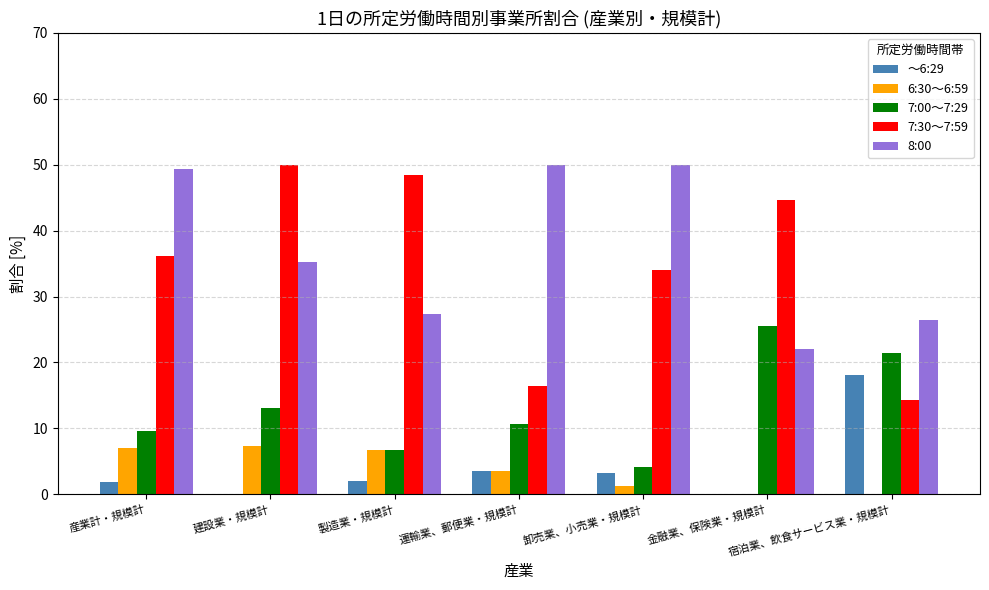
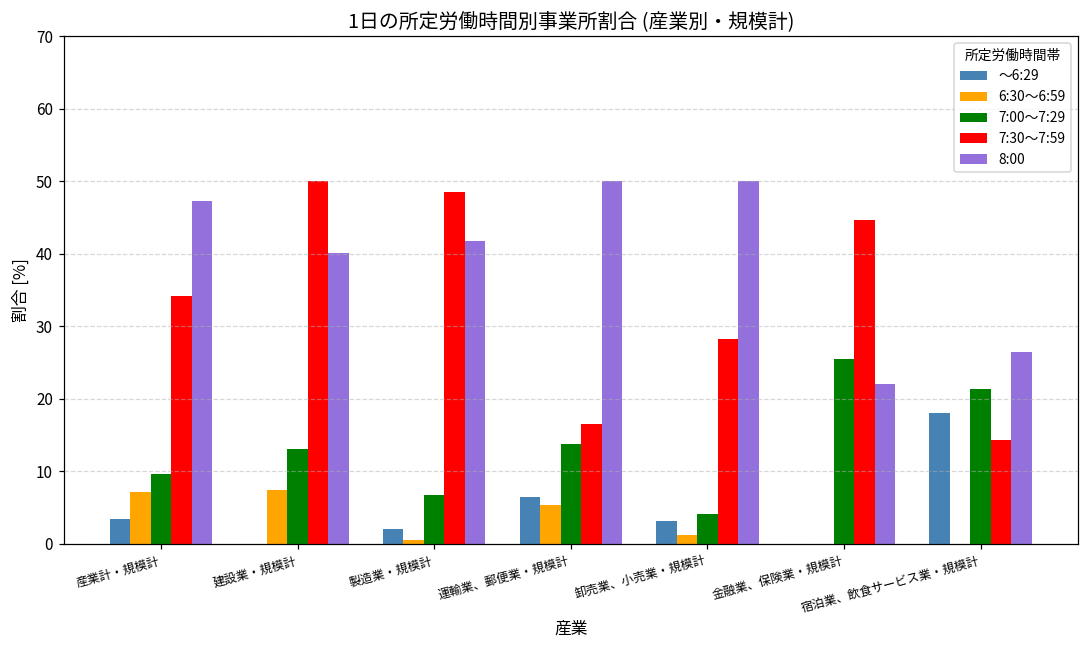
  {
    "～6:29": {
-     "産業計・規模計": 2,
+     "産業計・規模計": 3,
      "建設業・規模計": 0,
      "製造業・規模計": 2,
-     "運輸業、郵便業・規模計": 4,
+     "運輸業、郵便業・規模計": 6,
      "卸売業、小売業・規模計": 3,
      "金融業、保険業・規模計": 0,
      "宿泊業、飲食サービス業・規模計": 18
    },
    "6:30～6:59": {
      "産業計・規模計": 7,
      "建設業・規模計": 7,
-     "製造業・規模計": 7,
-     "運輸業、郵便業・規模計": 4,
+     "製造業・規模計": 1,
+     "運輸業、郵便業・規模計": 5,
      "卸売業、小売業・規模計": 1,
      "金融業、保険業・規模計": 0,
      "宿泊業、飲食サービス業・規模計": 0
    },
    "7:00～7:29": {
      "産業計・規模計": 10,
      "建設業・規模計": 13,
      "製造業・規模計": 7,
-     "運輸業、郵便業・規模計": 11,
+     "運輸業、郵便業・規模計": 14,
      "卸売業、小売業・規模計": 4,
      "金融業、保険業・規模計": 26,
      "宿泊業、飲食サービス業・規模計": 21
    },
    "7:30～7:59": {
-     "産業計・規模計": 36,
+     "産業計・規模計": 34,
      "建設業・規模計": 50,
      "製造業・規模計": 49,
      "運輸業、郵便業・規模計": 17,
-     "卸売業、小売業・規模計": 34,
+     "卸売業、小売業・規模計": 28,
      "金融業、保険業・規模計": 45,
      "宿泊業、飲食サービス業・規模計": 14
    },
    "8:00": {
-     "産業計・規模計": 49,
-     "建設業・規模計": 35,
-     "製造業・規模計": 27,
+     "産業計・規模計": 47,
+     "建設業・規模計": 40,
+     "製造業・規模計": 42,
      "運輸業、郵便業・規模計": 50,
      "卸売業、小売業・規模計": 50,
      "金融業、保険業・規模計": 22,
      "宿泊業、飲食サービス業・規模計": 26
    }
  }
